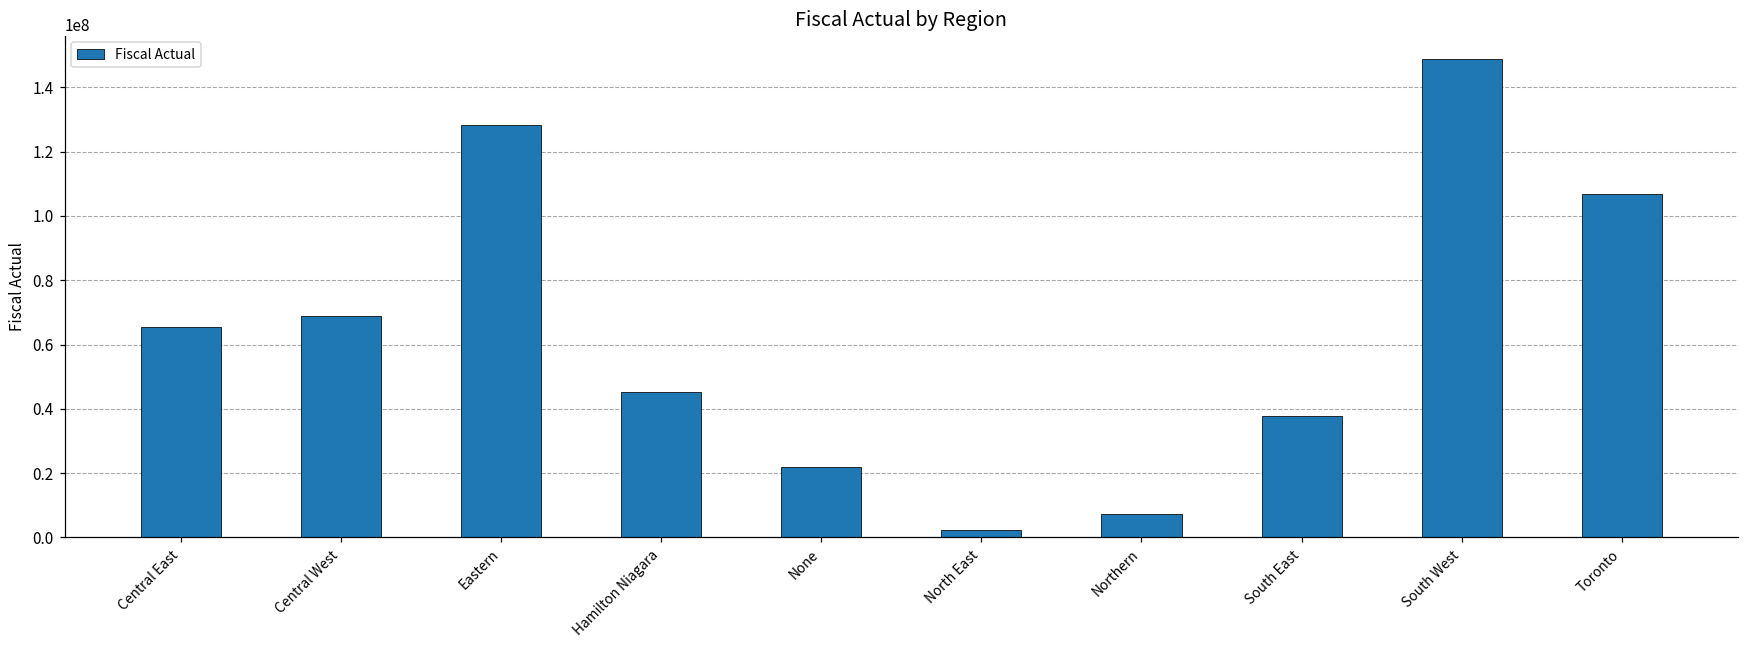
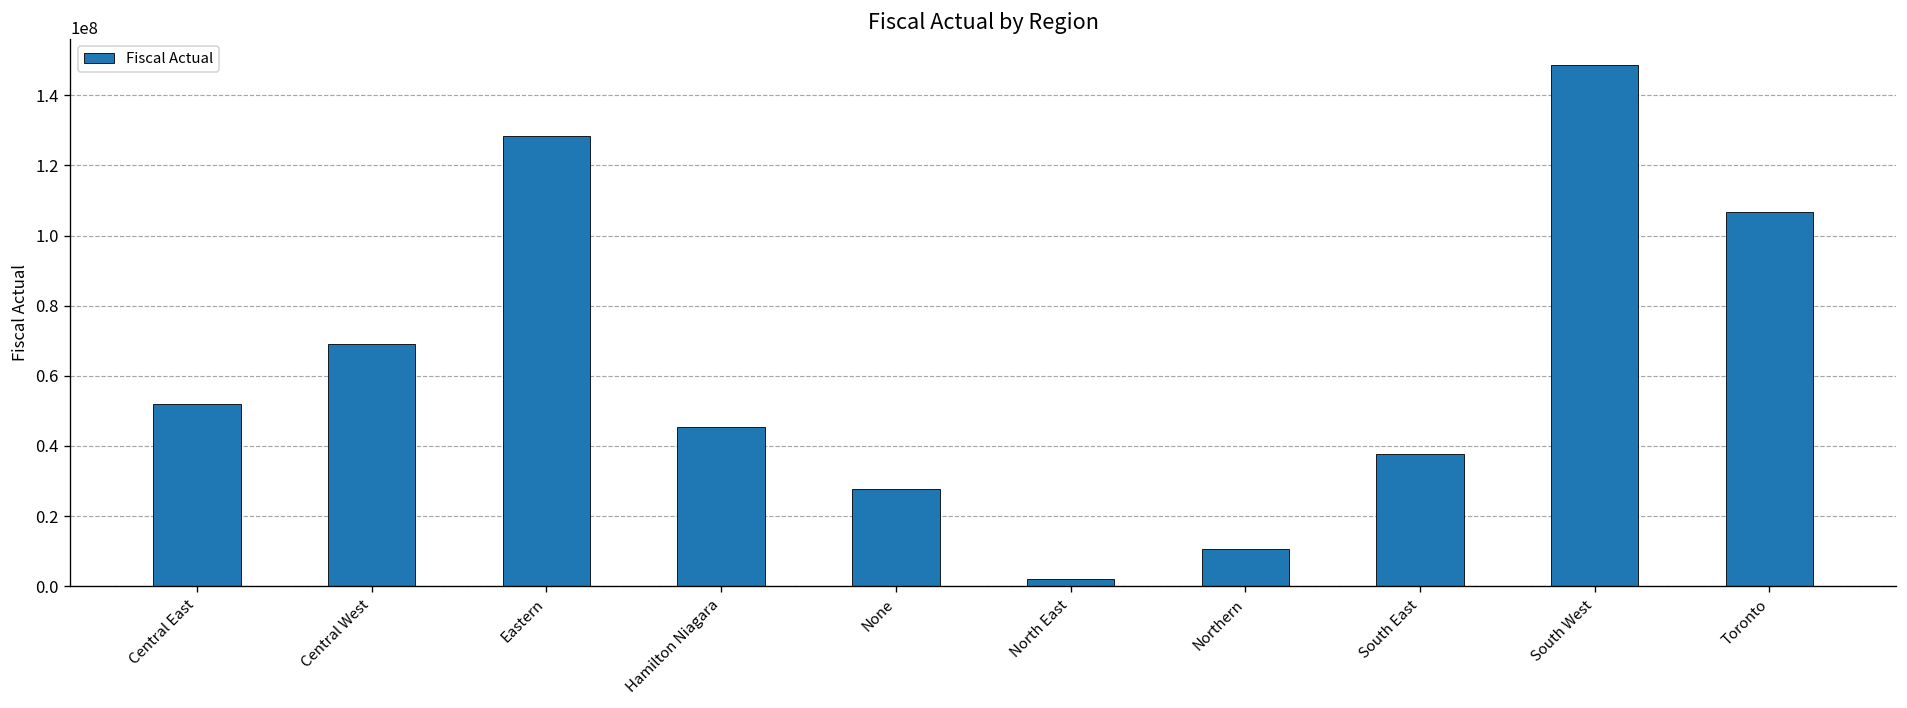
  {
-   "Central East": 66000000,
+   "Central East": 52000000,
    "Central West": 69000000,
    "Eastern": 128000000,
    "Hamilton Niagara": 45000000,
-   "None": 22000000,
+   "None": 28000000,
    "North East": 2000000,
-   "Northern": 7000000,
+   "Northern": 11000000,
    "South East": 38000000,
    "South West": 149000000,
    "Toronto": 107000000
  }
